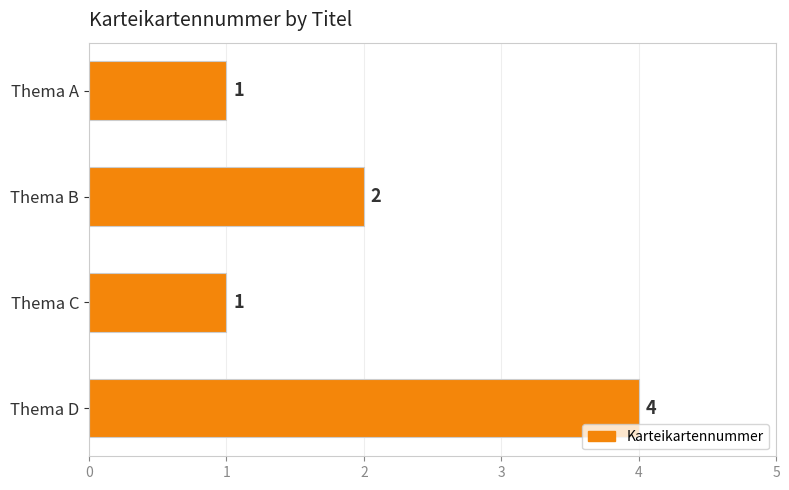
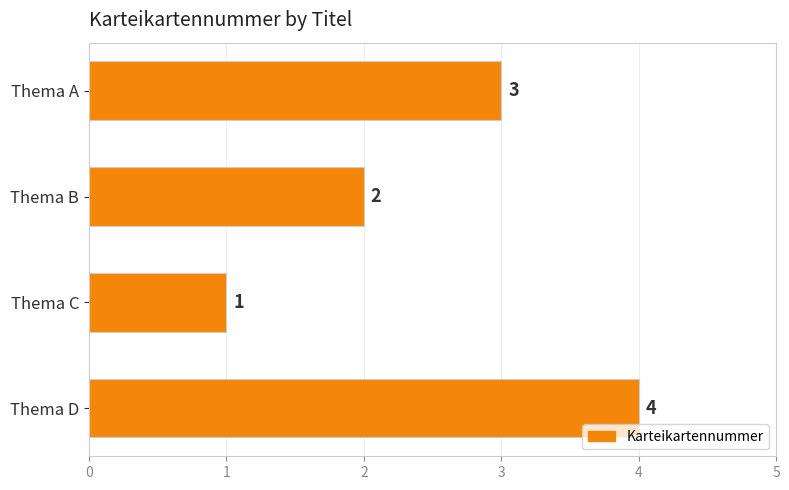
  {
-   "Thema A": 1,
+   "Thema A": 3,
    "Thema B": 2,
    "Thema C": 1,
    "Thema D": 4
  }
